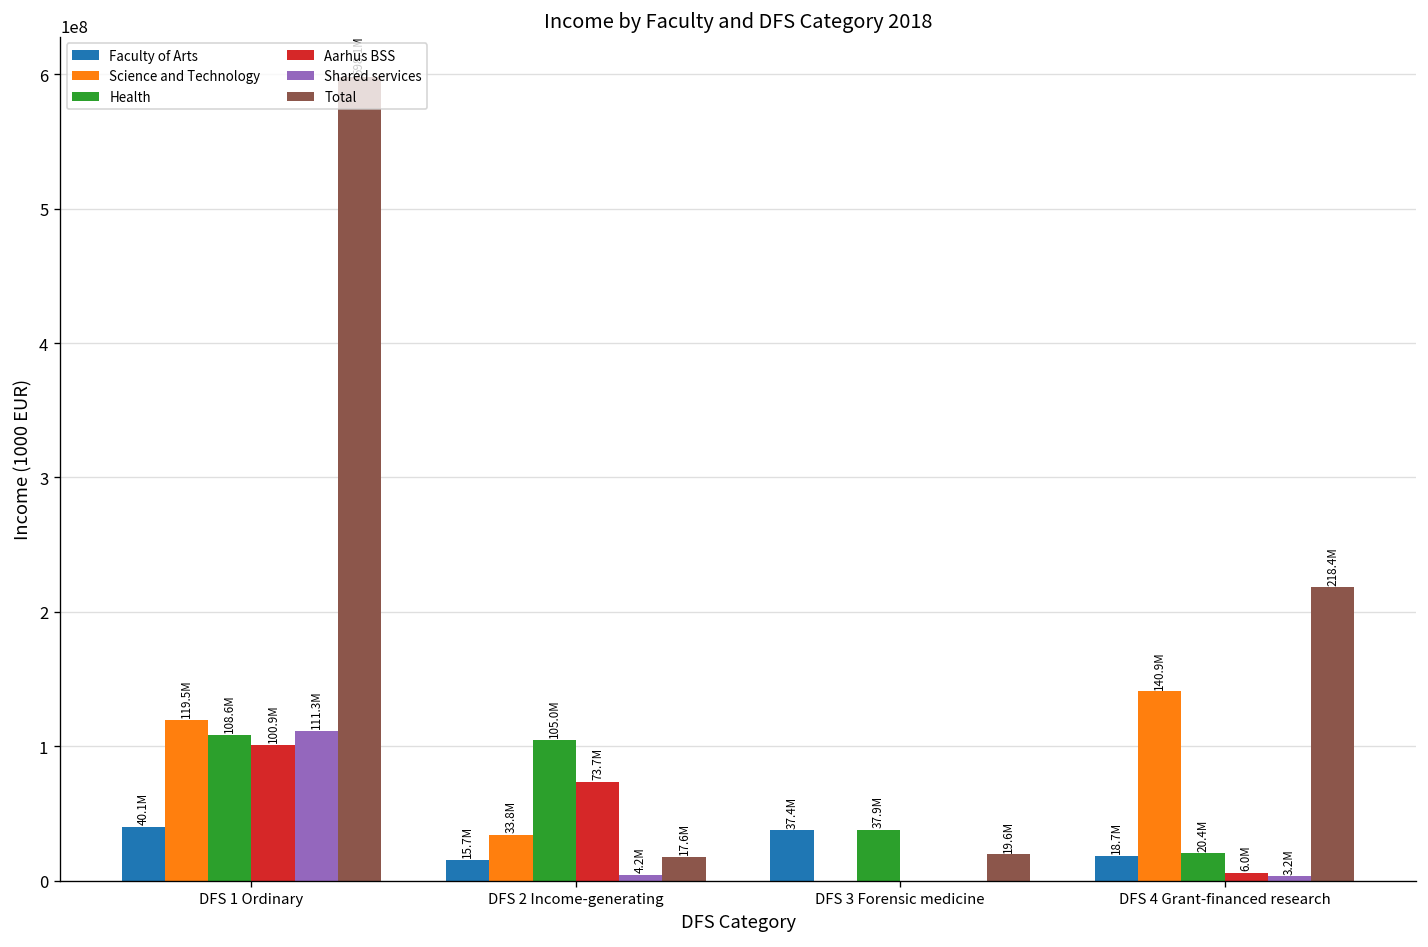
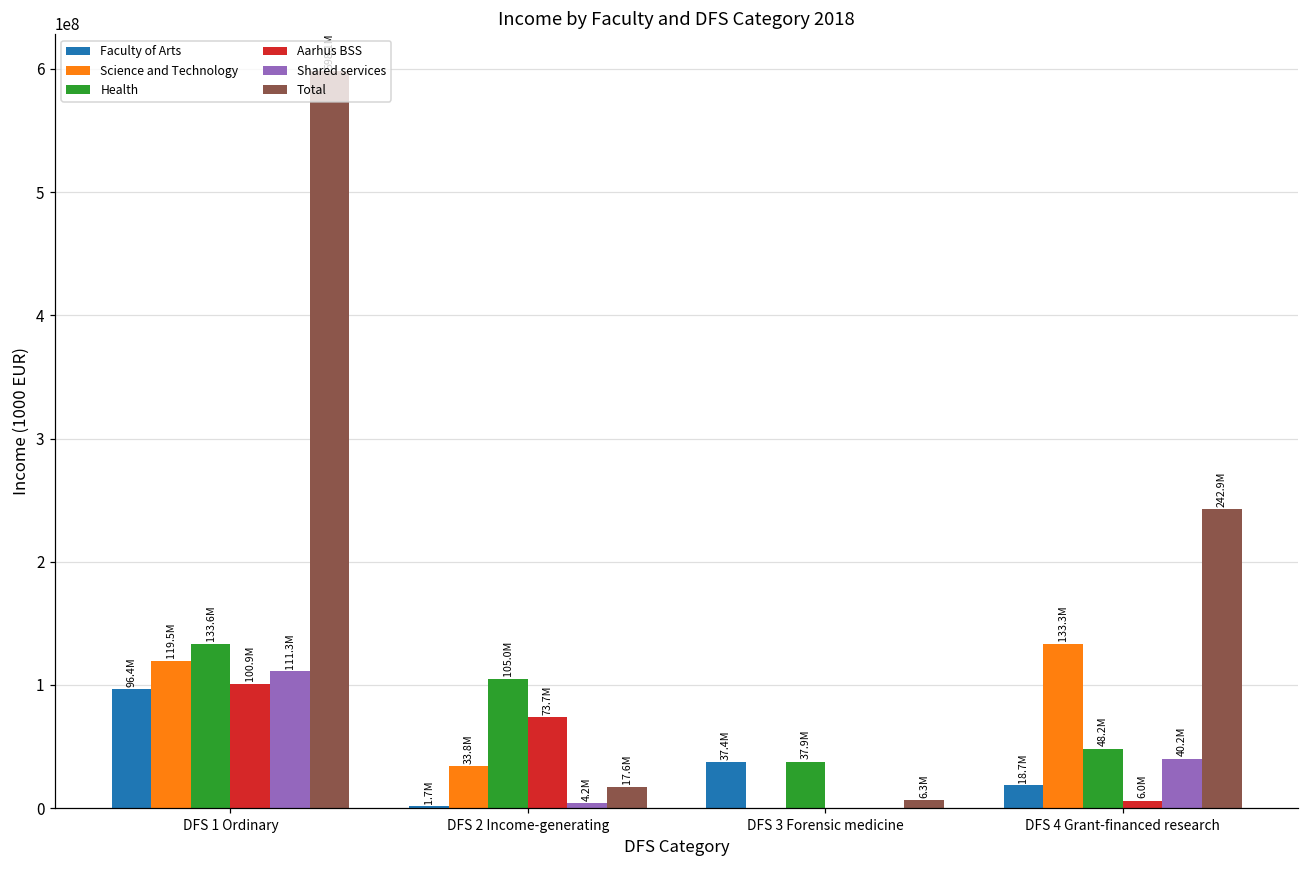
  {
    "Faculty of Arts": {
-     "DFS 1 Ordinary": "40.1M",
-     "DFS 2 Income-generating": "15.7M",
+     "DFS 1 Ordinary": "96.4M",
+     "DFS 2 Income-generating": "1.7M",
      "DFS 3 Forensic medicine": "37.4M",
      "DFS 4 Grant-financed research": "18.7M"
    },
    "Science and Technology": {
      "DFS 1 Ordinary": "119.5M",
      "DFS 2 Income-generating": "33.8M",
-     "DFS 4 Grant-financed research": "140.9M"
+     "DFS 4 Grant-financed research": "133.3M"
    },
    "Health": {
-     "DFS 1 Ordinary": "108.6M",
+     "DFS 1 Ordinary": "133.6M",
      "DFS 2 Income-generating": "105.0M",
      "DFS 3 Forensic medicine": "37.9M",
-     "DFS 4 Grant-financed research": "20.4M"
+     "DFS 4 Grant-financed research": "48.2M"
    },
    "Aarhus BSS": {
      "DFS 1 Ordinary": "100.9M",
      "DFS 2 Income-generating": "73.7M",
      "DFS 4 Grant-financed research": "6.0M"
    },
    "Shared services": {
      "DFS 1 Ordinary": "111.3M",
      "DFS 2 Income-generating": "4.2M",
-     "DFS 4 Grant-financed research": "3.2M"
+     "DFS 4 Grant-financed research": "40.2M"
    },
    "Total": {
      "DFS 2 Income-generating": "17.6M",
-     "DFS 3 Forensic medicine": "19.6M",
-     "DFS 4 Grant-financed research": "218.4M"
+     "DFS 3 Forensic medicine": "6.3M",
+     "DFS 4 Grant-financed research": "242.9M"
    }
  }
